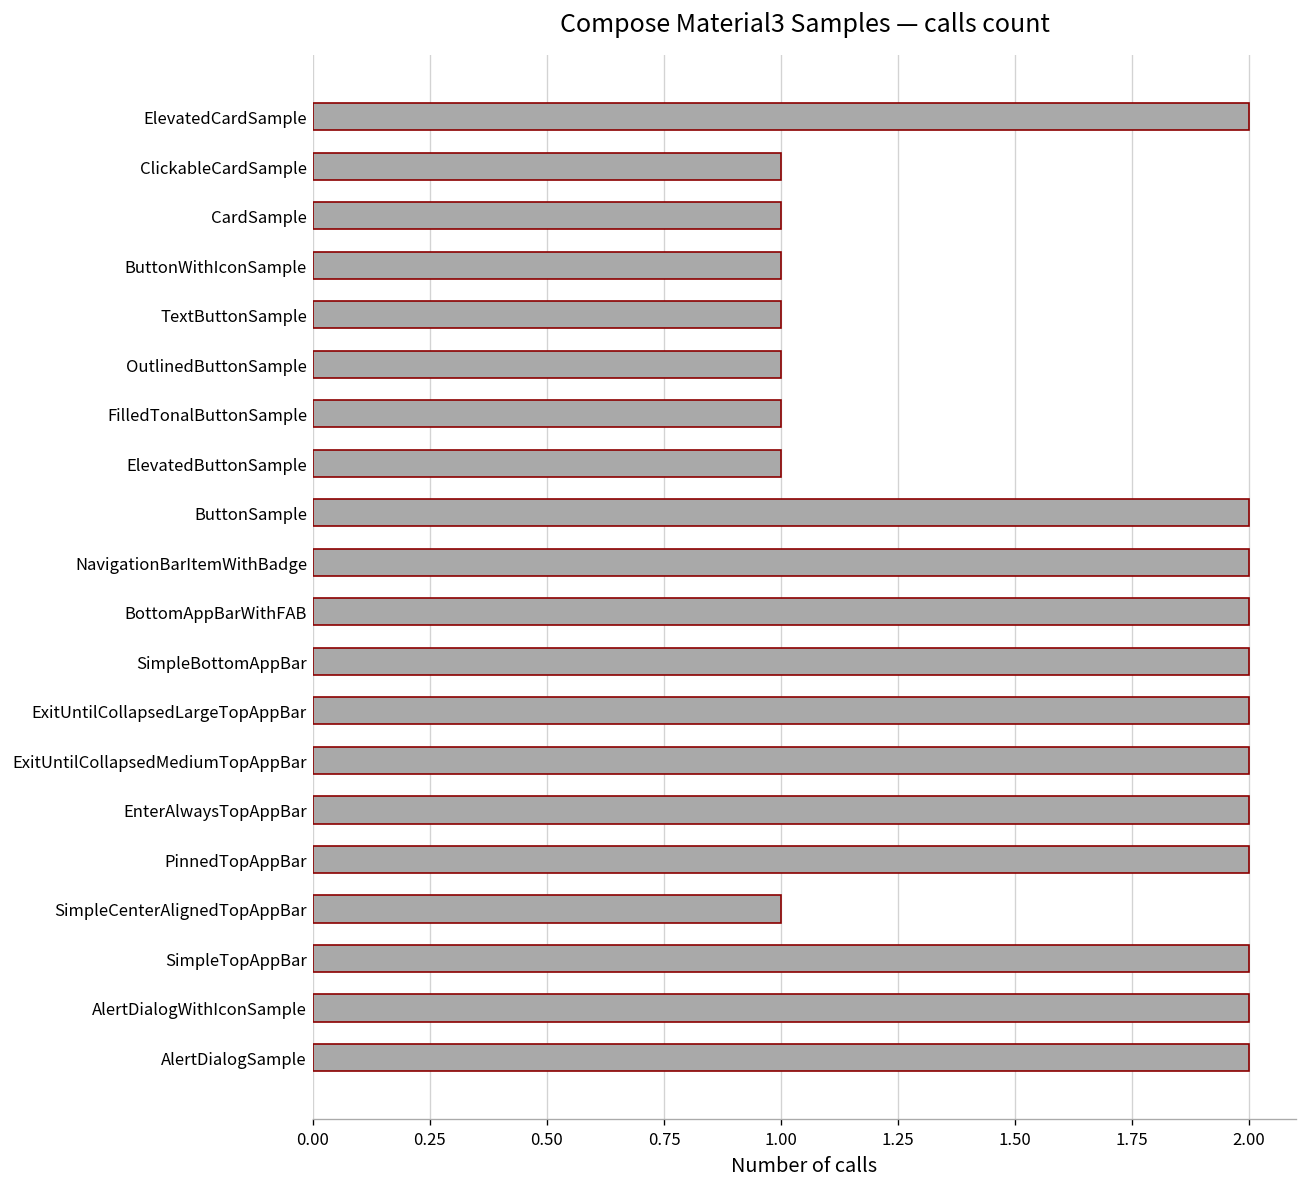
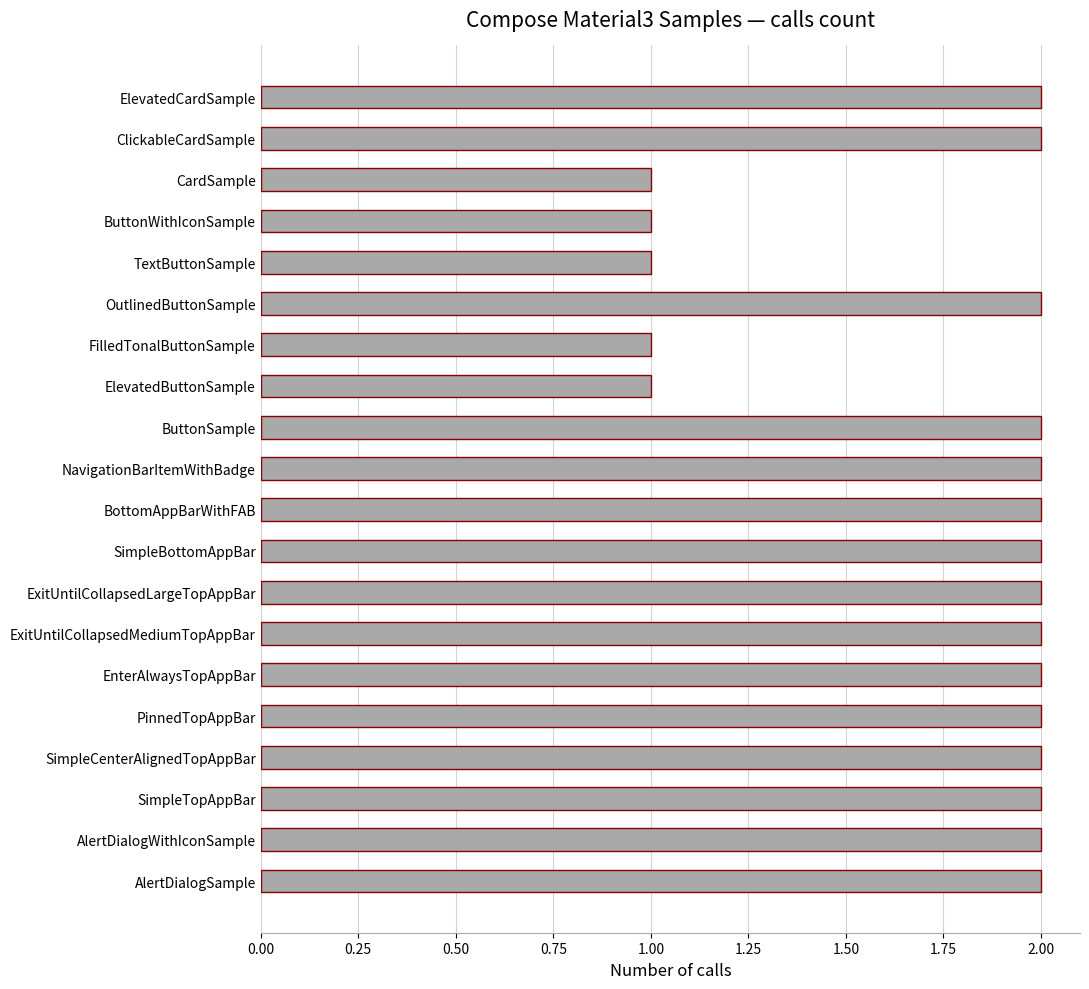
  {
    "ElevatedCardSample": 2,
-   "ClickableCardSample": 1,
+   "ClickableCardSample": 2,
    "CardSample": 1,
    "ButtonWithIconSample": 1,
    "TextButtonSample": 1,
-   "OutlinedButtonSample": 1,
+   "OutlinedButtonSample": 2,
    "FilledTonalButtonSample": 1,
    "ElevatedButtonSample": 1,
    "ButtonSample": 2,
    "NavigationBarItemWithBadge": 2,
    "BottomAppBarWithFAB": 2,
    "SimpleBottomAppBar": 2,
    "ExitUntilCollapsedLargeTopAppBar": 2,
    "ExitUntilCollapsedMediumTopAppBar": 2,
    "EnterAlwaysTopAppBar": 2,
    "PinnedTopAppBar": 2,
-   "SimpleCenterAlignedTopAppBar": 1,
+   "SimpleCenterAlignedTopAppBar": 2,
    "SimpleTopAppBar": 2,
    "AlertDialogWithIconSample": 2,
    "AlertDialogSample": 2
  }
